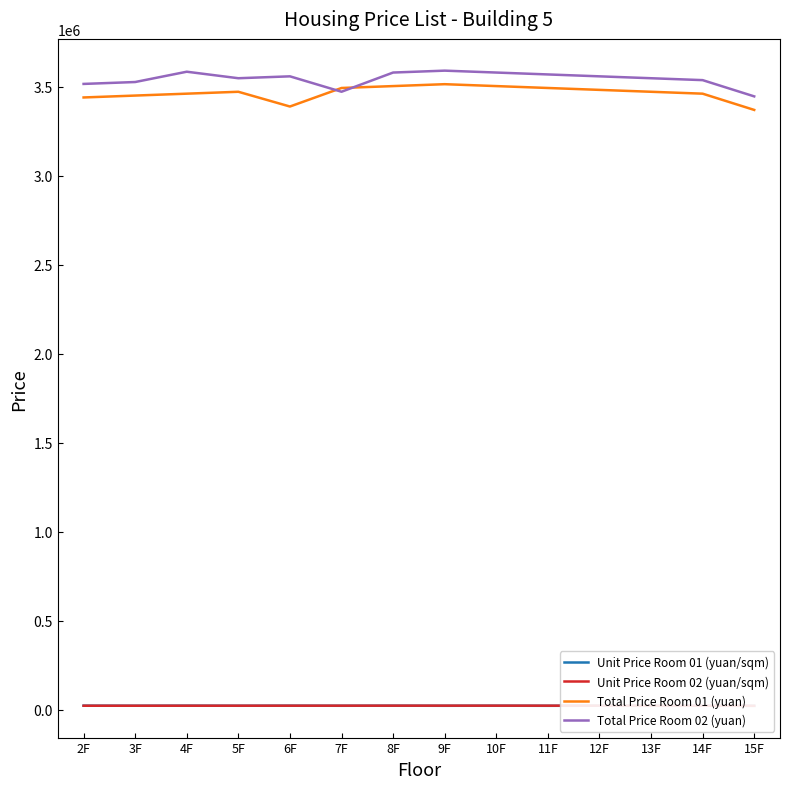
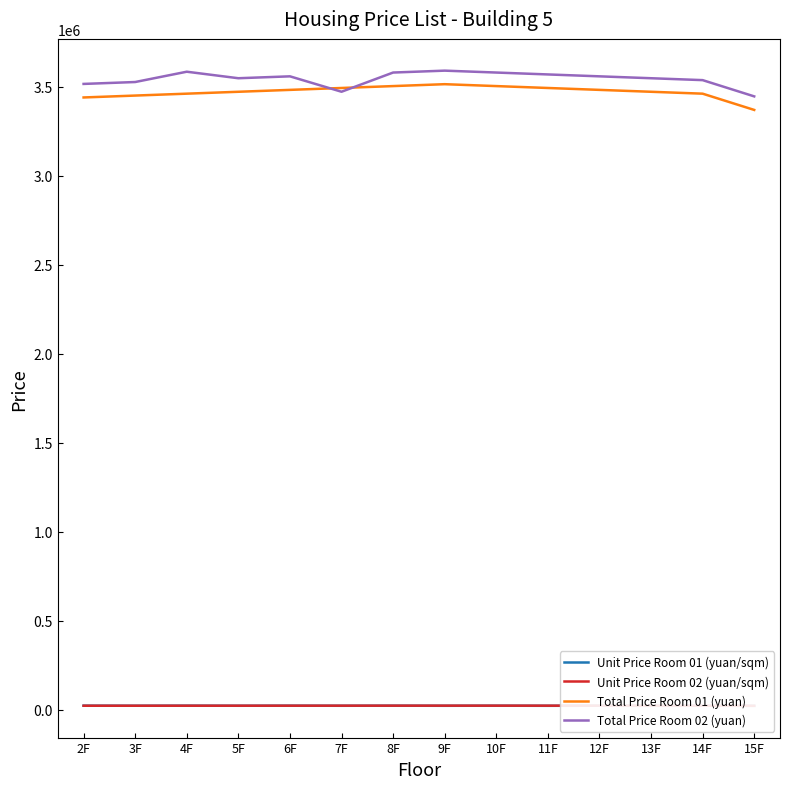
  {
    "Unit Price Room 02 (yuan/sqm)": {
      "2F": 20000,
      "3F": 20000,
      "4F": 20000,
      "5F": 20000,
      "6F": 20000,
      "7F": 20000,
      "8F": 20000,
      "9F": 20000,
      "10F": 20000,
      "11F": 20000
    },
    "Total Price Room 01 (yuan)": {
      "2F": 3440000,
      "3F": 3450000,
      "4F": 3460000,
      "5F": 3470000,
-     "6F": 3390000,
+     "6F": 3480000,
      "7F": 3490000,
      "8F": 3500000,
      "9F": 3510000,
      "10F": 3500000,
      "11F": 3490000,
      "12F": 3480000,
      "13F": 3470000,
      "14F": 3460000,
      "15F": 3370000
    },
    "Total Price Room 02 (yuan)": {
      "2F": 3510000,
      "3F": 3530000,
      "4F": 3580000,
      "5F": 3550000,
      "6F": 3560000,
      "7F": 3470000,
      "8F": 3580000,
      "9F": 3590000,
      "10F": 3580000,
      "11F": 3570000,
      "12F": 3560000,
      "13F": 3550000,
      "14F": 3540000,
      "15F": 3440000
    }
  }
